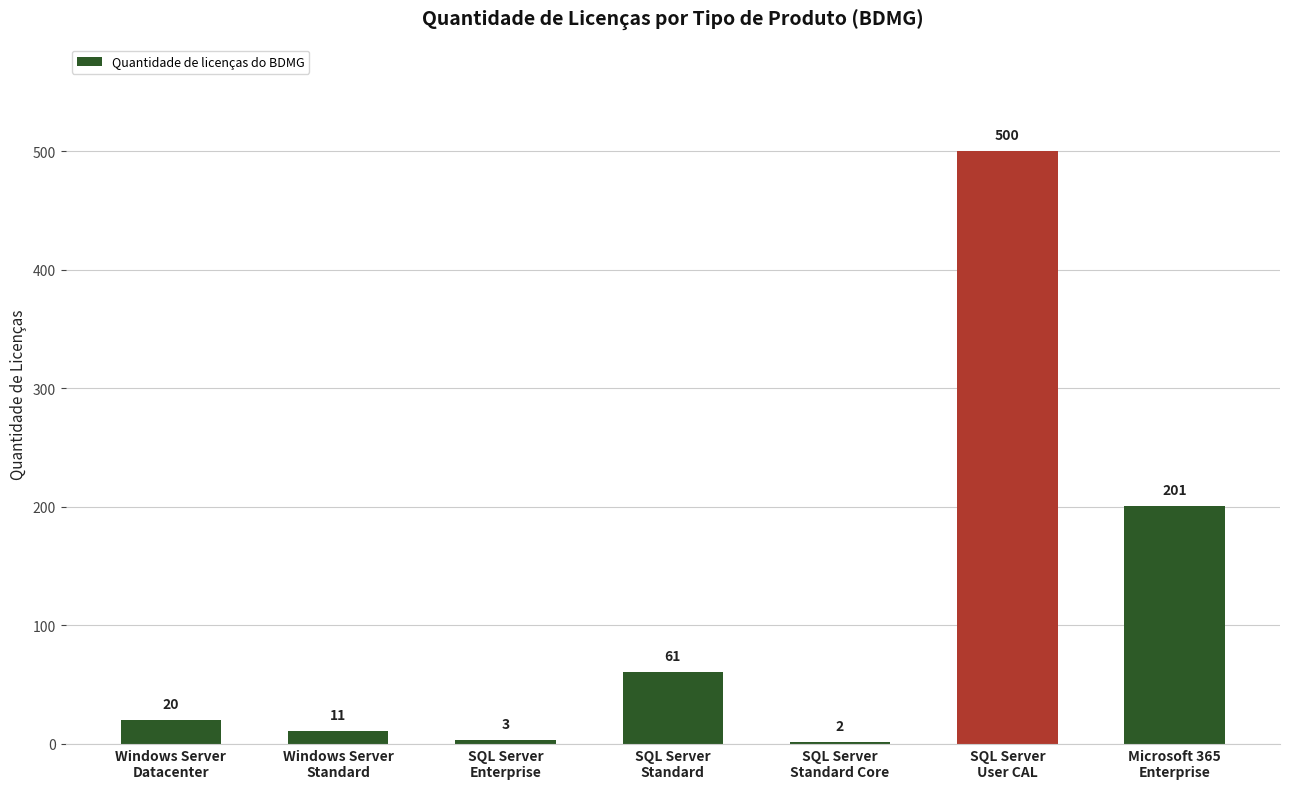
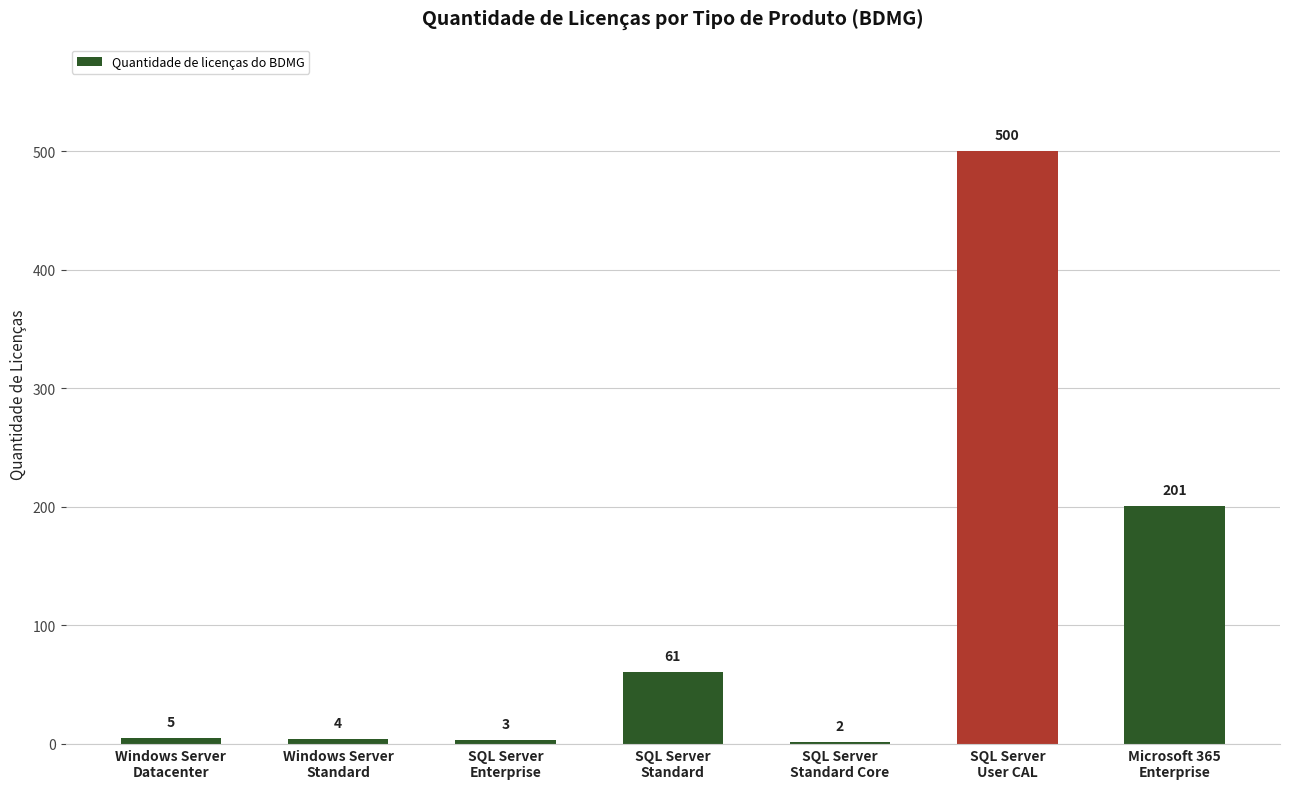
  {
-   "Windows Server Datacenter": 20,
-   "Windows Server Standard": 11,
+   "Windows Server Datacenter": 5,
+   "Windows Server Standard": 4,
    "SQL Server Enterprise": 3,
    "SQL Server Standard": 61,
    "SQL Server Standard Core": 2,
    "SQL Server User CAL": 500,
    "Microsoft 365 Enterprise": 201
  }
